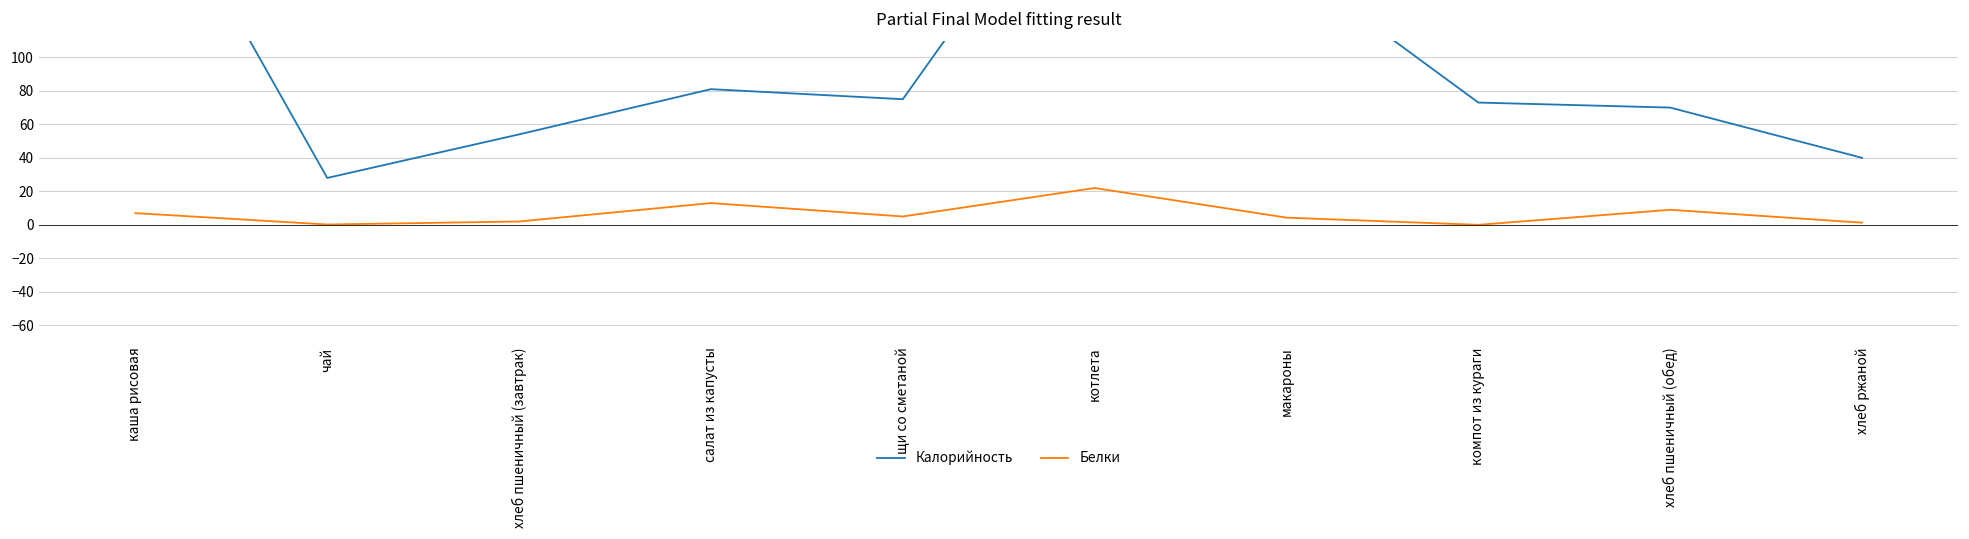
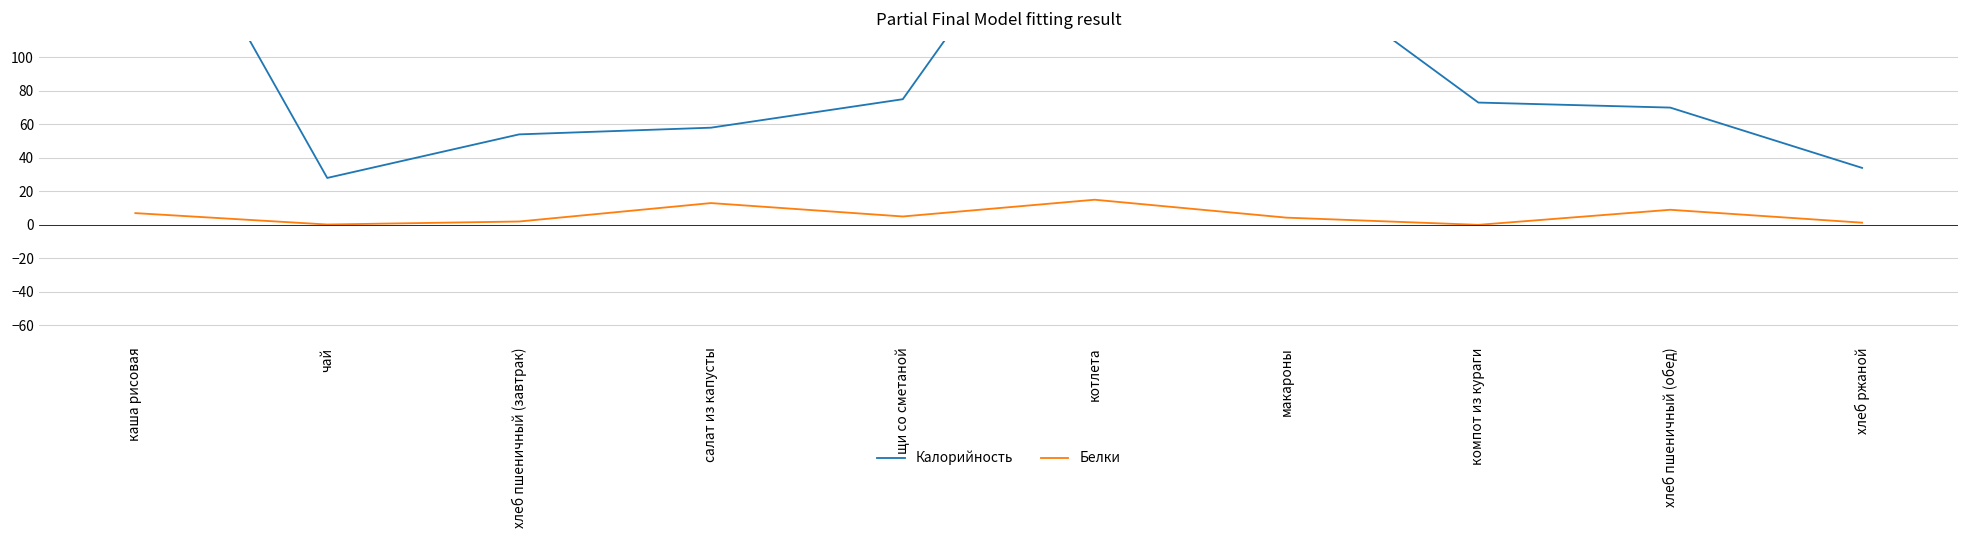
  {
    "Калорийность": {
      "чай": 28,
      "хлеб пшеничный (завтрак)": 54,
-     "салат из капусты": 81,
+     "салат из капусты": 58,
      "щи со сметаной": 75,
      "компот из кураги": 73,
      "хлеб пшеничный (обед)": 70,
-     "хлеб ржаной": 40
+     "хлеб ржаной": 34
    },
    "Белки": {
      "каша рисовая": 7,
      "чай": 0,
      "хлеб пшеничный (завтрак)": 2,
      "салат из капусты": 13,
      "щи со сметаной": 5,
-     "котлета": 22,
+     "котлета": 15,
      "макароны": 4,
      "компот из кураги": 0,
      "хлеб пшеничный (обед)": 9,
      "хлеб ржаной": 1
    }
  }
